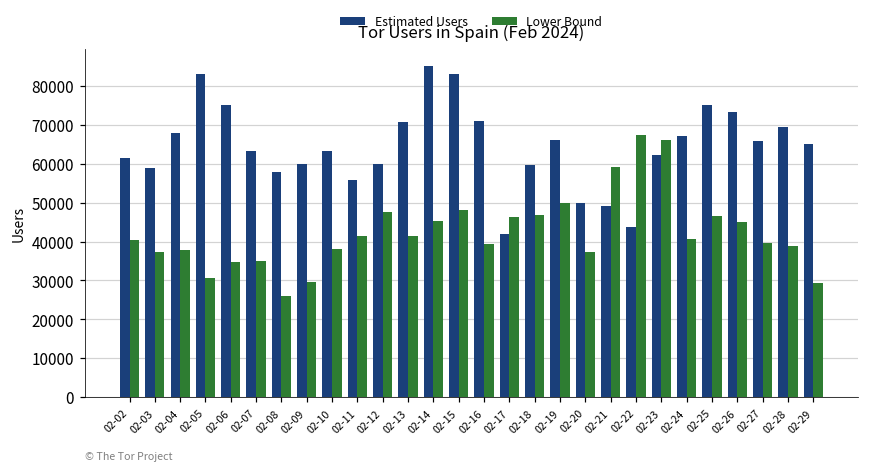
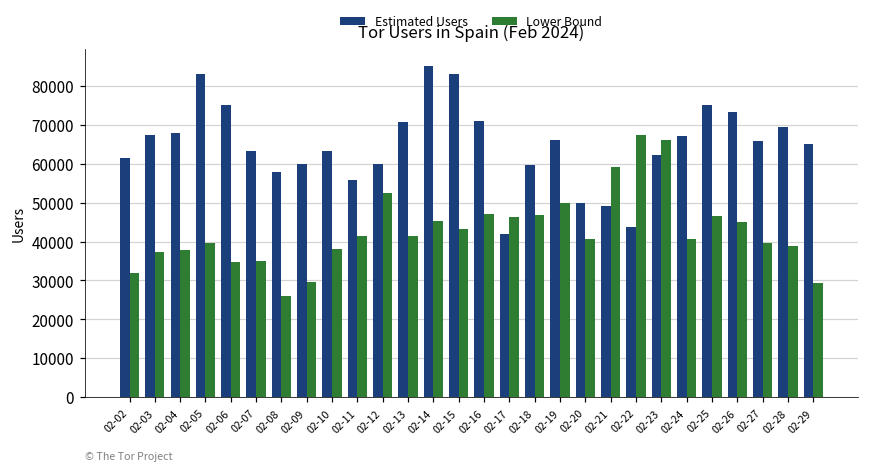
  {
    "Estimated Users": {
      "02-02": 61000,
-     "02-03": 59000,
+     "02-03": 67000,
      "02-04": 68000,
      "02-05": 83000,
      "02-06": 75000,
      "02-07": 63000,
      "02-08": 58000,
      "02-09": 60000,
      "02-10": 63000,
      "02-11": 56000,
      "02-12": 60000,
      "02-13": 71000,
      "02-14": 85000,
      "02-15": 83000,
      "02-16": 71000,
      "02-17": 42000,
      "02-18": 60000,
      "02-19": 66000,
      "02-20": 50000,
      "02-21": 49000,
      "02-22": 44000,
      "02-23": 62000,
      "02-24": 67000,
      "02-25": 75000,
      "02-26": 73000,
      "02-27": 66000,
      "02-28": 69000,
      "02-29": 65000
    },
    "Lower Bound": {
-     "02-02": 40000,
+     "02-02": 32000,
      "02-03": 37000,
      "02-04": 38000,
-     "02-05": 31000,
+     "02-05": 40000,
      "02-06": 35000,
      "02-07": 35000,
      "02-08": 26000,
      "02-09": 30000,
      "02-10": 38000,
      "02-11": 41000,
-     "02-12": 47000,
+     "02-12": 53000,
      "02-13": 41000,
      "02-14": 45000,
-     "02-15": 48000,
-     "02-16": 39000,
+     "02-15": 43000,
+     "02-16": 47000,
      "02-17": 46000,
      "02-18": 47000,
      "02-19": 50000,
-     "02-20": 37000,
+     "02-20": 41000,
      "02-21": 59000,
      "02-22": 67000,
      "02-23": 66000,
      "02-24": 41000,
      "02-25": 46000,
      "02-26": 45000,
      "02-27": 40000,
      "02-28": 39000,
      "02-29": 29000
    }
  }
